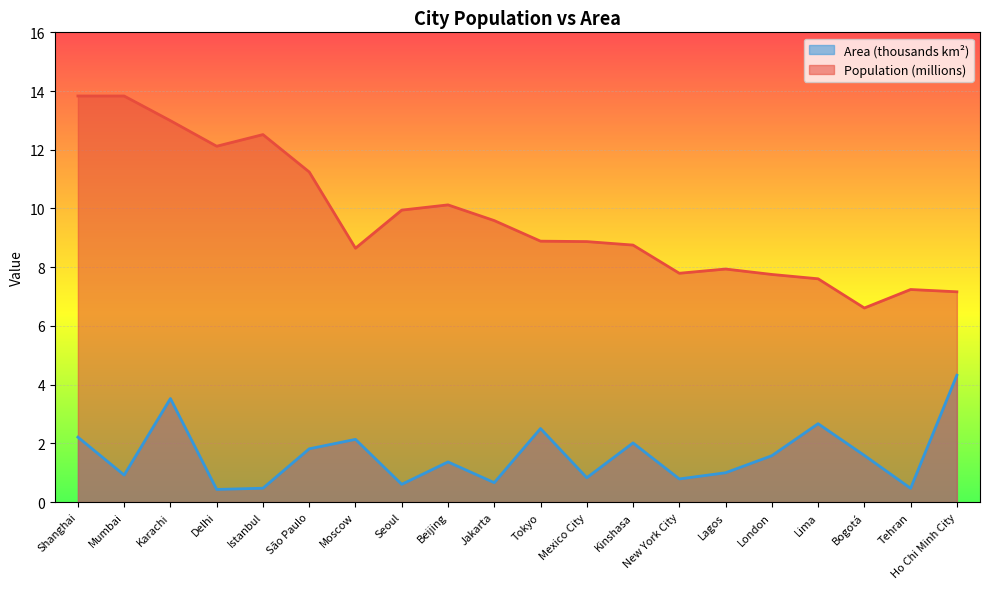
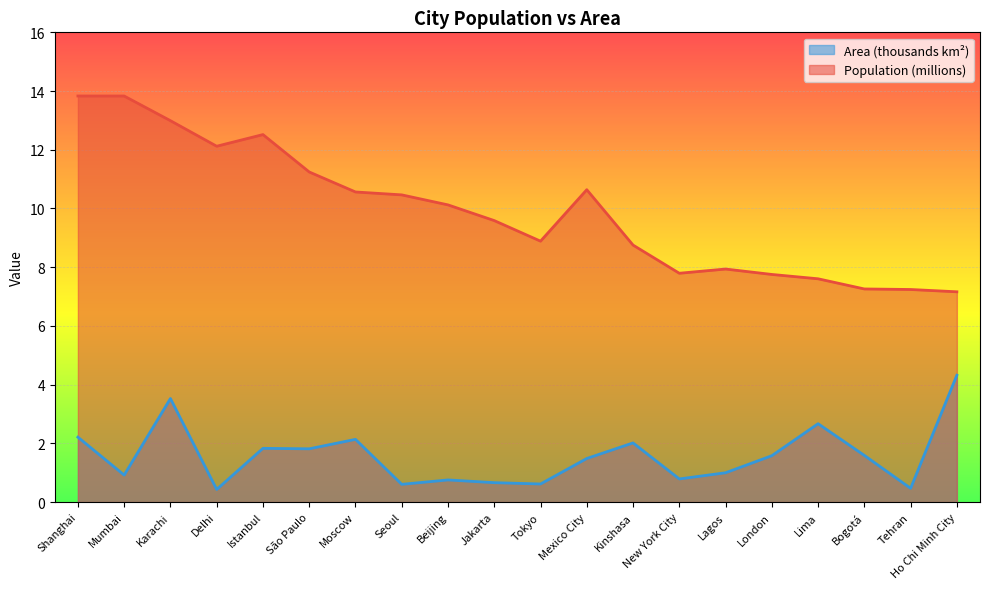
  {
    "Area (thousands km²)": {
      "Shanghai": 2.2,
      "Mumbai": 0.9,
      "Karachi": 3.5,
      "Delhi": 0.4,
-     "Istanbul": 0.5,
+     "Istanbul": 1.8,
      "São Paulo": 1.8,
      "Moscow": 2.1,
      "Seoul": 0.6,
-     "Beijing": 1.4,
+     "Beijing": 0.8,
      "Jakarta": 0.7,
-     "Tokyo": 2.5,
-     "Mexico City": 0.8,
+     "Tokyo": 0.6,
+     "Mexico City": 1.5,
      "Kinshasa": 2.0,
      "New York City": 0.8,
      "Lagos": 1.0,
      "London": 1.6,
      "Lima": 2.7,
      "Bogotá": 1.6,
      "Tehran": 0.5,
      "Ho Chi Minh City": 4.3
    },
    "Population (millions)": {
      "Shanghai": 13.8,
      "Mumbai": 13.8,
      "Karachi": 13.0,
      "Delhi": 12.1,
      "Istanbul": 12.5,
      "São Paulo": 11.2,
-     "Moscow": 8.6,
-     "Seoul": 9.9,
+     "Moscow": 10.6,
+     "Seoul": 10.5,
      "Beijing": 10.1,
      "Jakarta": 9.6,
      "Tokyo": 8.9,
-     "Mexico City": 8.9,
+     "Mexico City": 10.6,
      "Kinshasa": 8.8,
      "New York City": 7.8,
      "Lagos": 7.9,
      "London": 7.8,
      "Lima": 7.6,
-     "Bogotá": 6.6,
+     "Bogotá": 7.3,
      "Tehran": 7.2,
      "Ho Chi Minh City": 7.2
    }
  }
